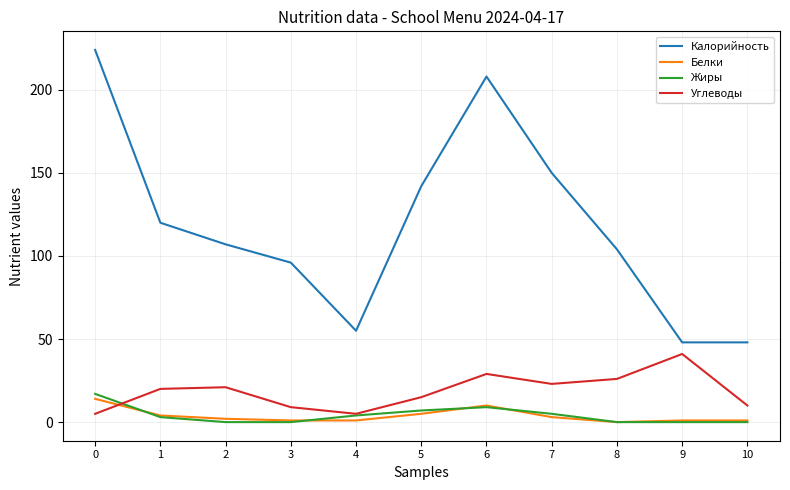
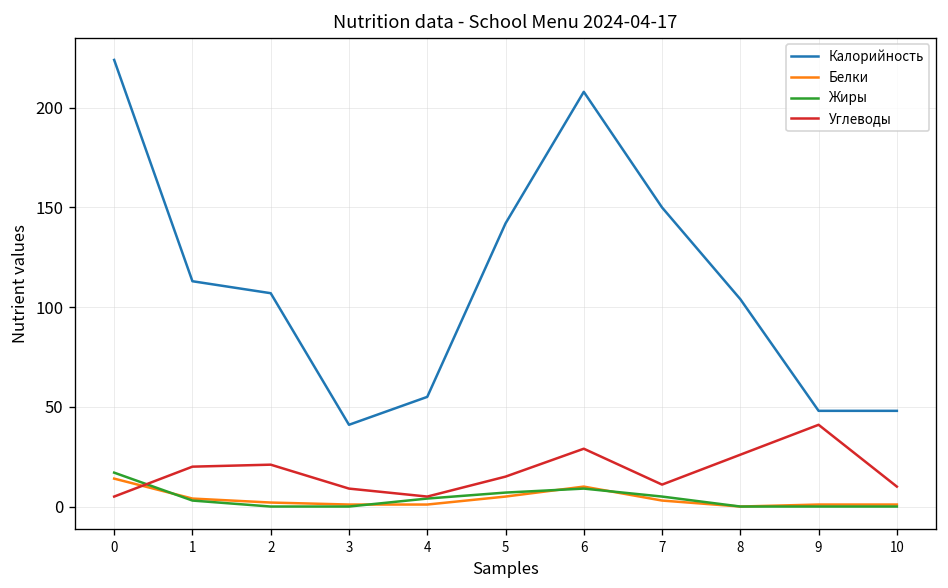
  {
    "Калорийность": {
      "0": 224,
-     "1": 120,
+     "1": 113,
      "2": 107,
-     "3": 96,
+     "3": 41,
      "4": 55,
      "5": 142,
      "6": 208,
      "7": 150,
      "8": 104,
      "9": 48,
      "10": 48
    },
    "Белки": {
      "0": 14,
      "2": 2,
      "4": 1,
      "5": 5,
      "7": 3
    },
    "Жиры": {
      "0": 17,
      "2": 0,
      "5": 7,
      "7": 5
    },
    "Углеводы": {
      "0": 5,
      "1": 20,
      "2": 21,
      "3": 9,
      "5": 15,
      "6": 29,
-     "7": 23,
+     "7": 11,
      "8": 26,
      "9": 41,
      "10": 10
    }
  }
